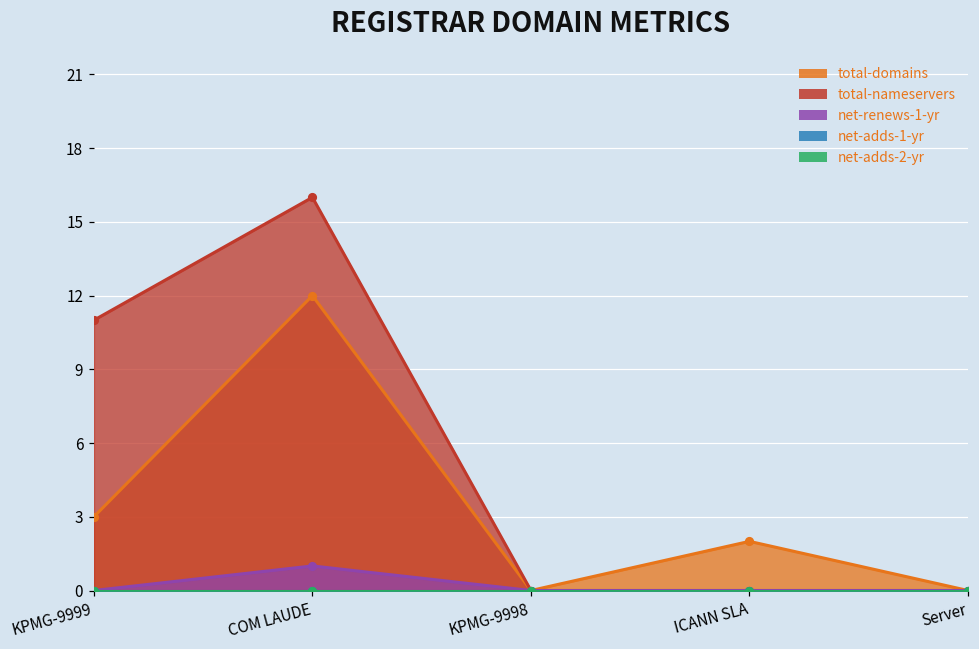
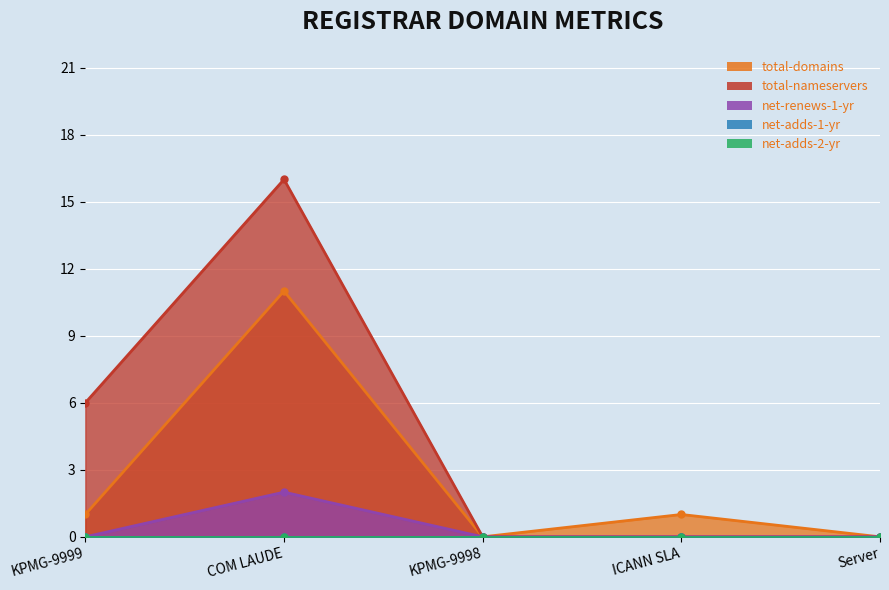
  {
    "total-domains": {
-     "KPMG-9999": 3,
-     "COM LAUDE": 12,
-     "ICANN SLA": 2
+     "KPMG-9999": 1,
+     "COM LAUDE": 11,
+     "ICANN SLA": 1
    },
    "total-nameservers": {
-     "KPMG-9999": 11,
+     "KPMG-9999": 6,
      "COM LAUDE": 16
    },
    "net-renews-1-yr": {
-     "COM LAUDE": 1
+     "COM LAUDE": 2
    },
    "net-adds-2-yr": {
      "COM LAUDE": 0
    }
  }
